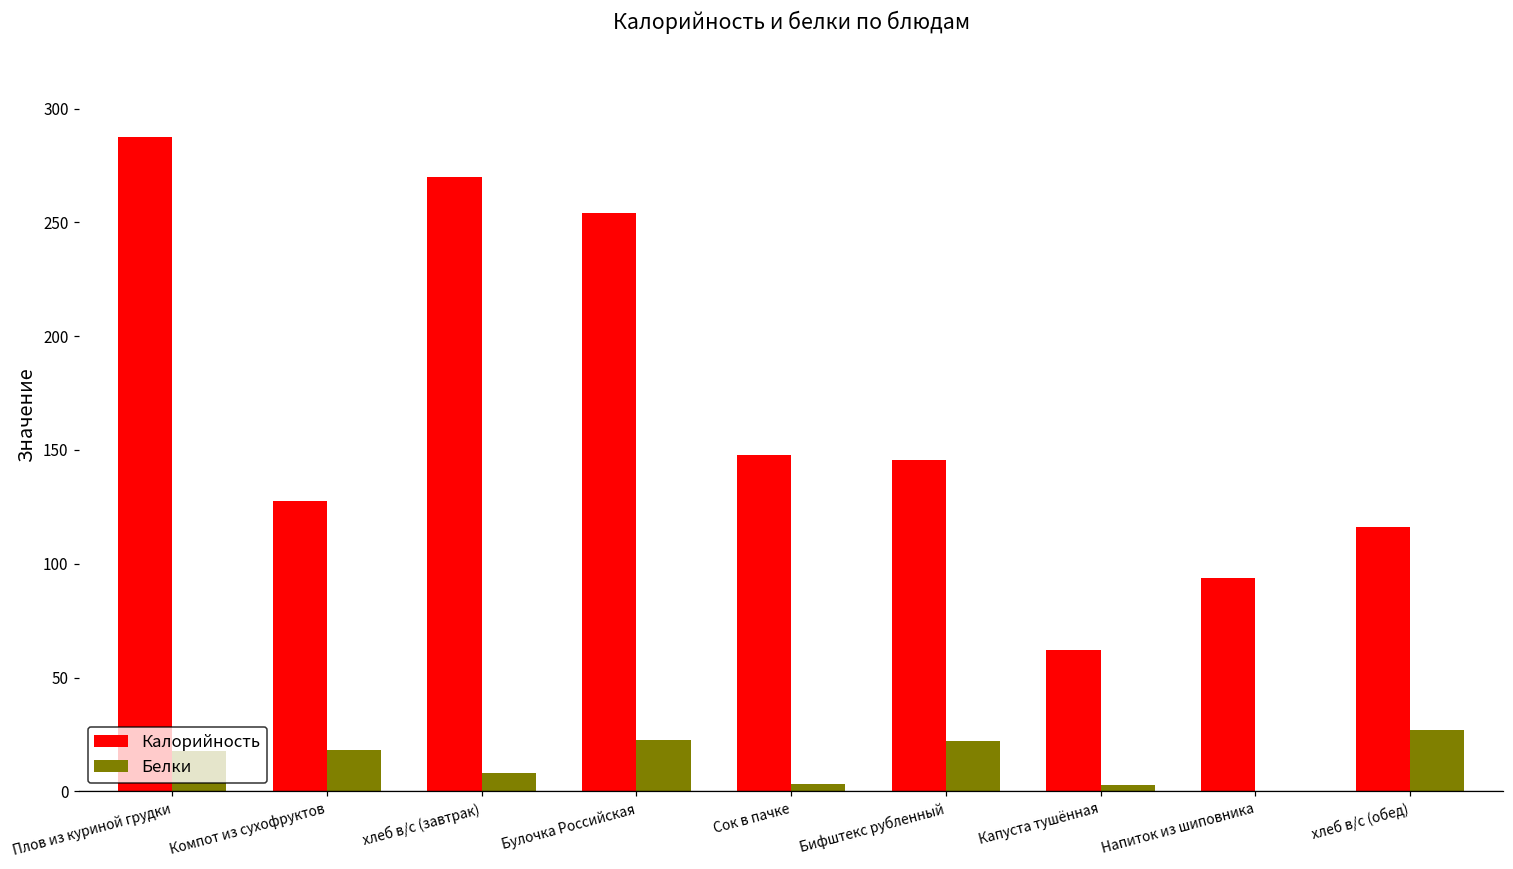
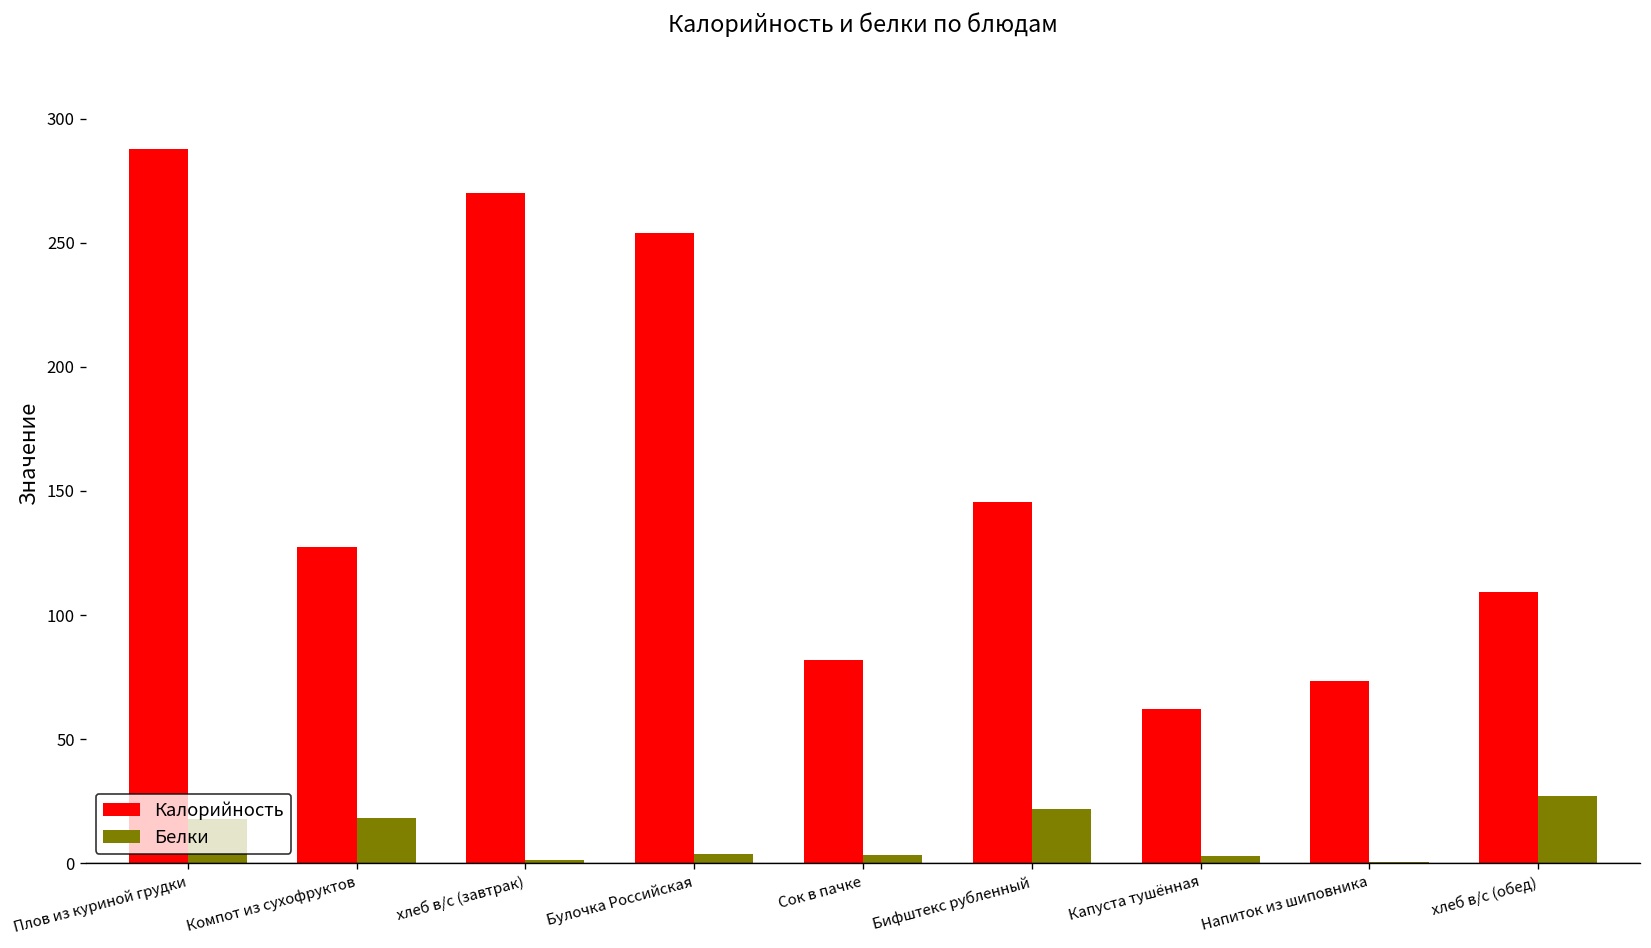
  {
    "Калорийность": {
      "Плов из куриной грудки": 288,
      "Компот из сухофруктов": 127,
      "хлеб в/с (завтрак)": 270,
      "Булочка Российская": 254,
-     "Сок в пачке": 148,
+     "Сок в пачке": 82,
      "Бифштекс рубленный": 146,
      "Капуста тушённая": 62,
-     "Напиток из шиповника": 94,
-     "хлеб в/с (обед)": 116
+     "Напиток из шиповника": 73,
+     "хлеб в/с (обед)": 109
    },
    "Белки": {
      "Компот из сухофруктов": 18,
-     "хлеб в/с (завтрак)": 8,
-     "Булочка Российская": 22,
+     "хлеб в/с (завтрак)": 2,
+     "Булочка Российская": 4,
      "Сок в пачке": 3,
      "Бифштекс рубленный": 22,
      "Капуста тушённая": 3,
      "хлеб в/с (обед)": 27
    }
  }
